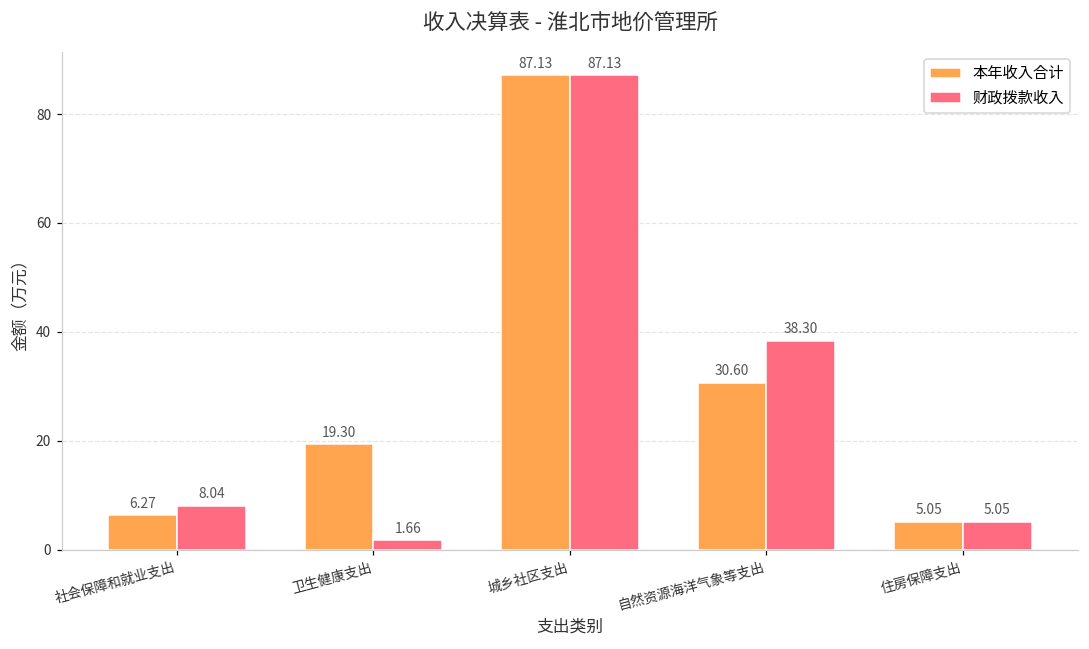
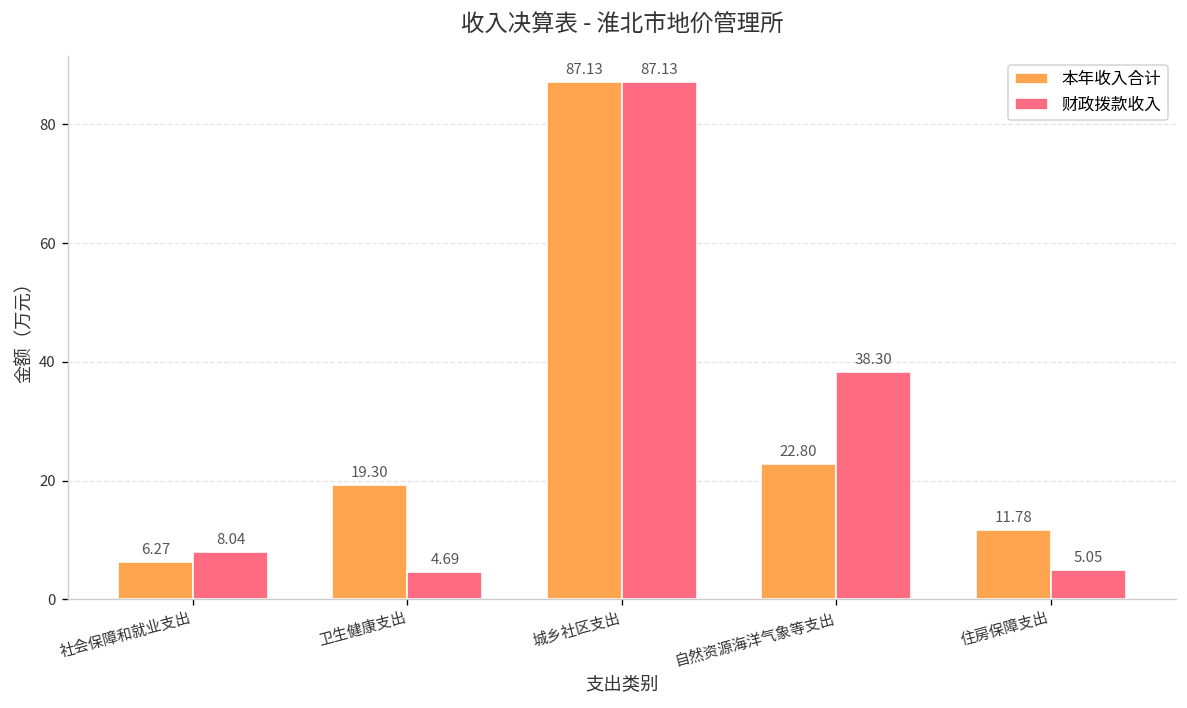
  {
    "本年收入合计": {
      "社会保障和就业支出": 6.27,
      "卫生健康支出": 19.30,
      "城乡社区支出": 87.13,
-     "自然资源海洋气象等支出": 30.60,
-     "住房保障支出": 5.05
+     "自然资源海洋气象等支出": 22.80,
+     "住房保障支出": 11.78
    },
    "财政拨款收入": {
      "社会保障和就业支出": 8.04,
-     "卫生健康支出": 1.66,
+     "卫生健康支出": 4.69,
      "城乡社区支出": 87.13,
      "自然资源海洋气象等支出": 38.30,
      "住房保障支出": 5.05
    }
  }
